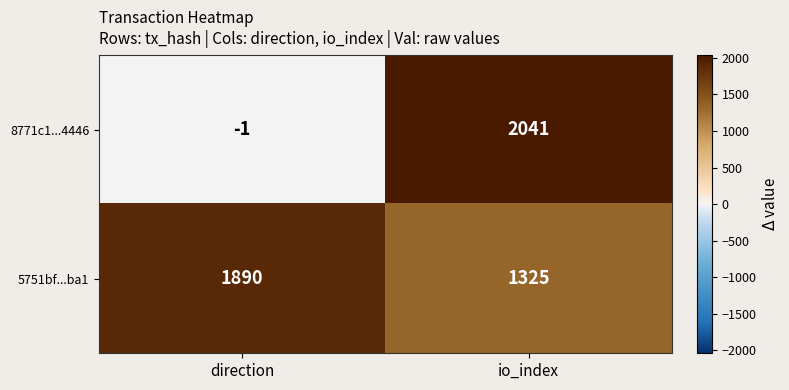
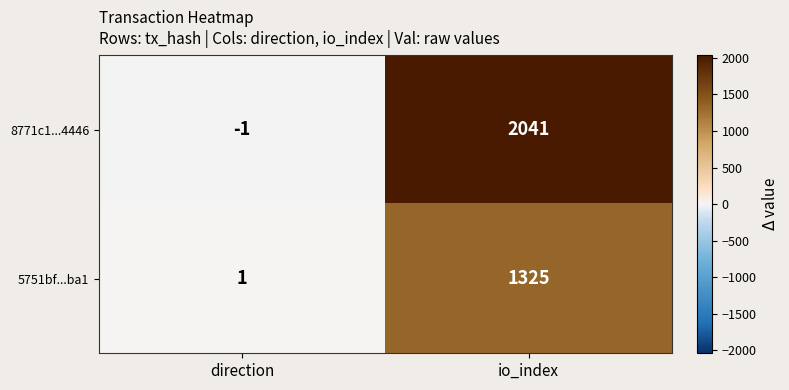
  {
    "8771c1...4446": {
      "direction": -1,
      "io_index": 2041
    },
    "5751bf...ba1": {
-     "direction": 1890,
+     "direction": 1,
      "io_index": 1325
    }
  }
